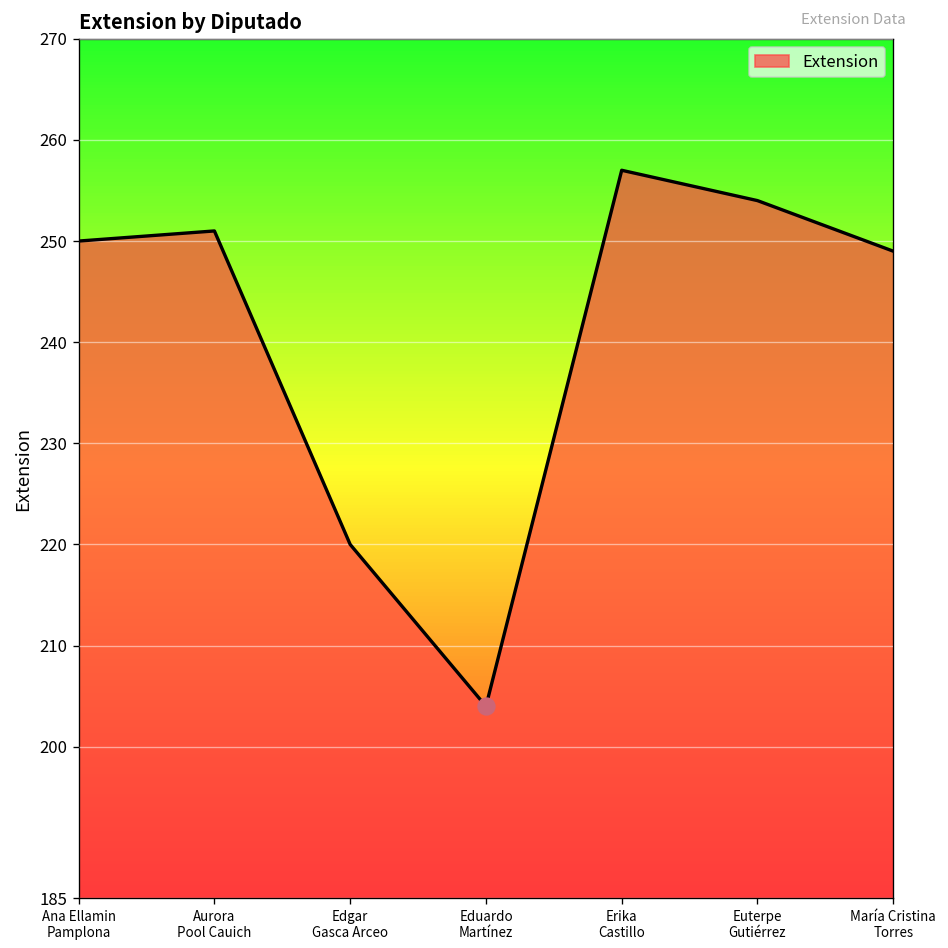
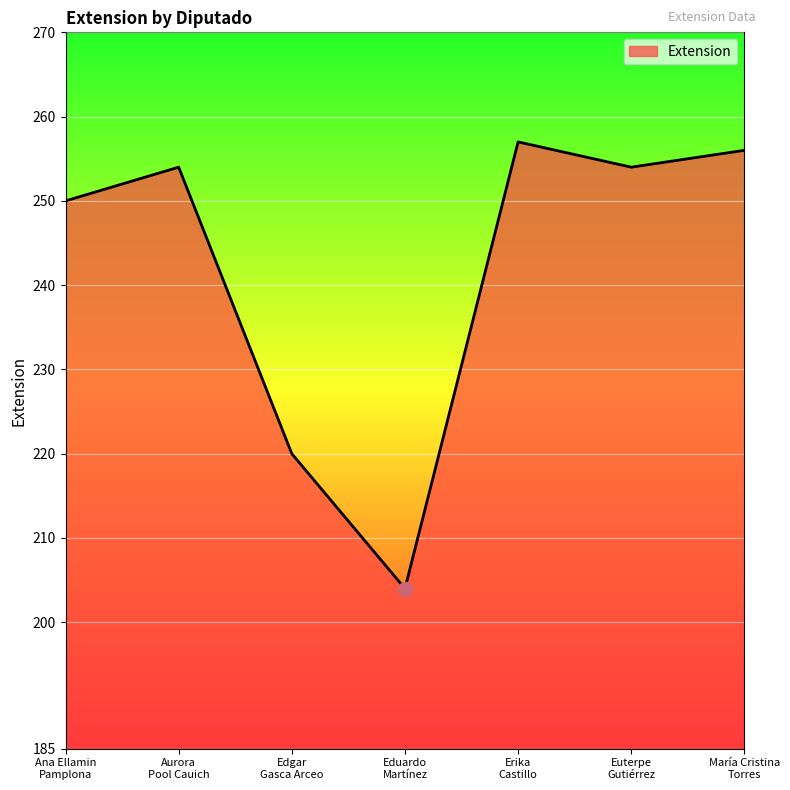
  {
    "Extension": {
      "Ana Ellamin Pamplona": 250,
-     "Aurora Pool Cauich": 251,
+     "Aurora Pool Cauich": 254,
      "Edgar Gasca Arceo": 220,
      "Erika Castillo": 257,
      "Euterpe Gutiérrez": 254,
-     "María Cristina Torres": 249
+     "María Cristina Torres": 256
    }
  }
